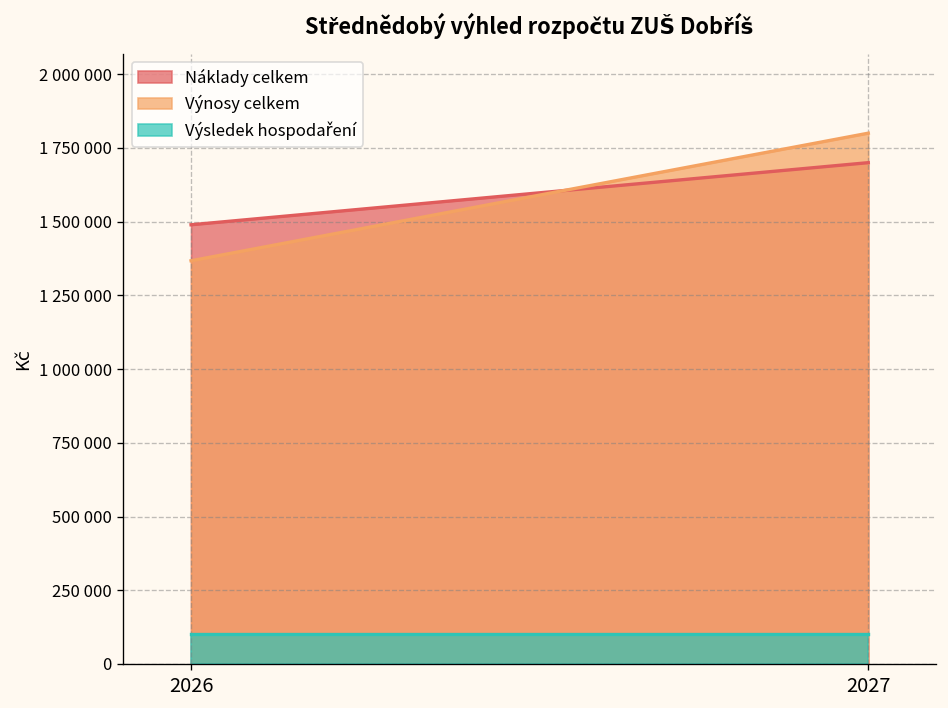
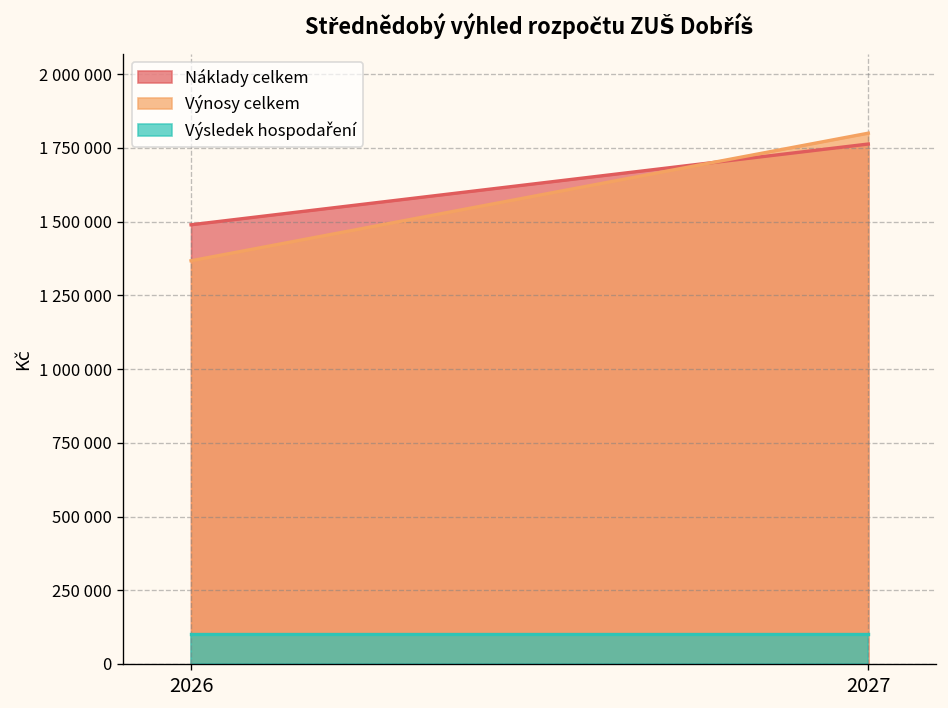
  {
    "Náklady celkem": {
      "2026": 1490000,
-     "2027": 1700000
+     "2027": 1760000
    },
    "Výnosy celkem": {
      "2026": 1370000,
      "2027": 1800000
    },
    "Výsledek hospodaření": {
      "2026": 100000,
      "2027": 100000
    }
  }
